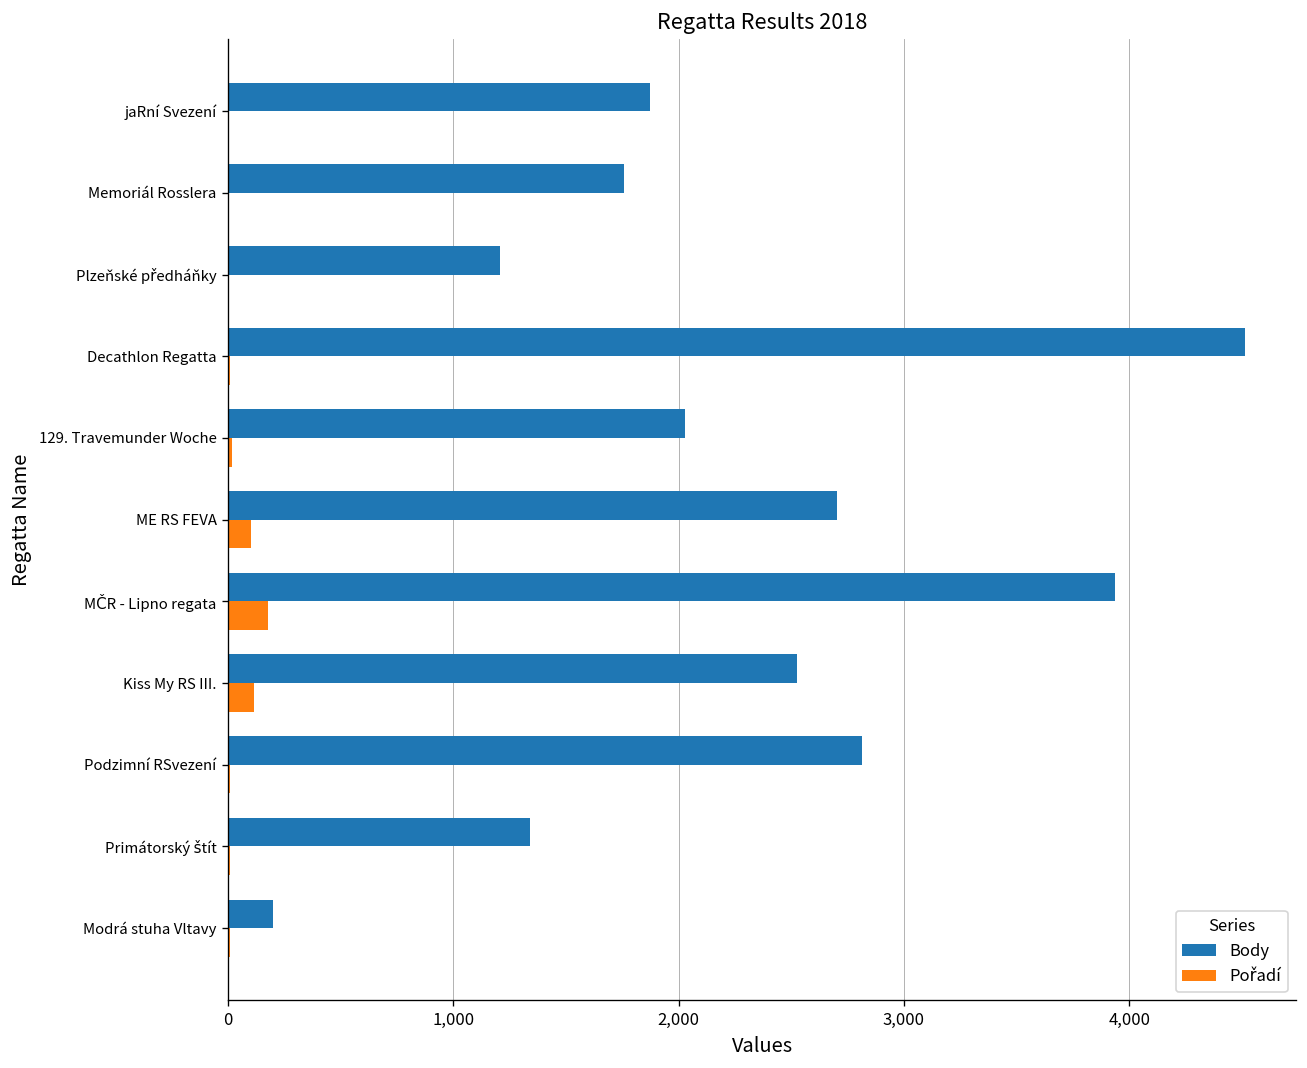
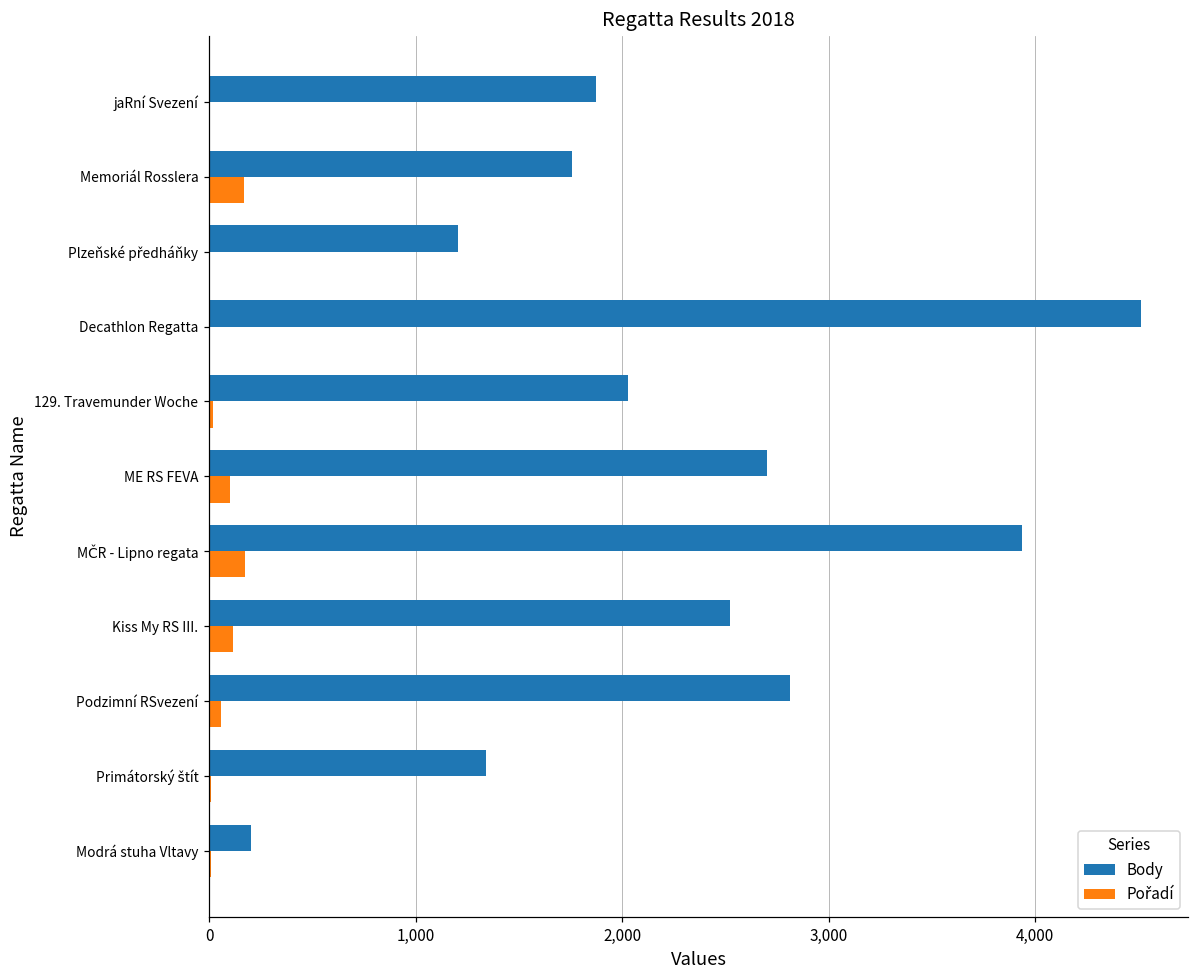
  {
    "Body": {
      "jaRní Svezení": "1,870",
      "Memoriál Rosslera": "1,760",
      "Plzeňské předháňky": "1,210",
      "Decathlon Regatta": "4,520",
      "129. Travemunder Woche": "2,030",
      "ME RS FEVA": "2,700",
      "MČR - Lipno regata": "3,940",
      "Kiss My RS III.": "2,520",
      "Podzimní RSvezení": "2,810",
      "Primátorský štít": "1,340",
      "Modrá stuha Vltavy": "200"
    },
    "Pořadí": {
-     "Memoriál Rosslera": "0",
+     "Memoriál Rosslera": "170",
      "129. Travemunder Woche": "20",
      "ME RS FEVA": "100",
      "MČR - Lipno regata": "180",
      "Kiss My RS III.": "120",
-     "Podzimní RSvezení": "10"
+     "Podzimní RSvezení": "60"
    }
  }
